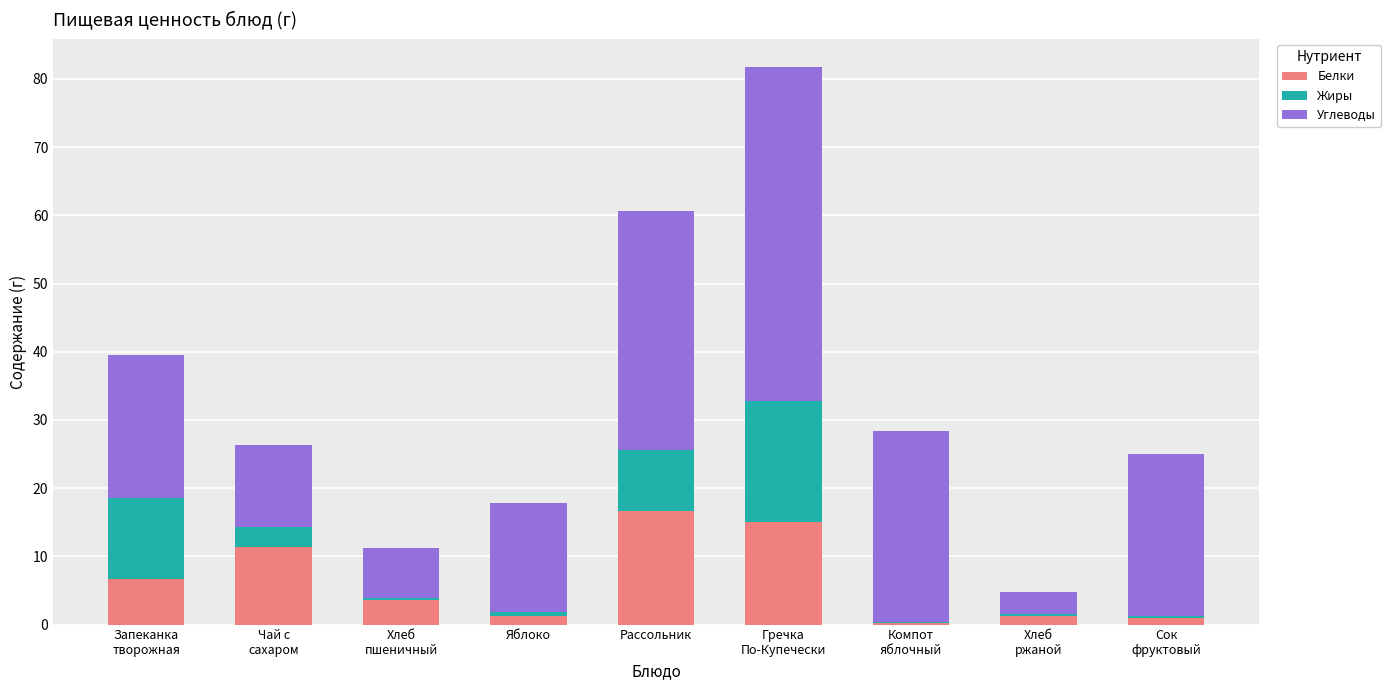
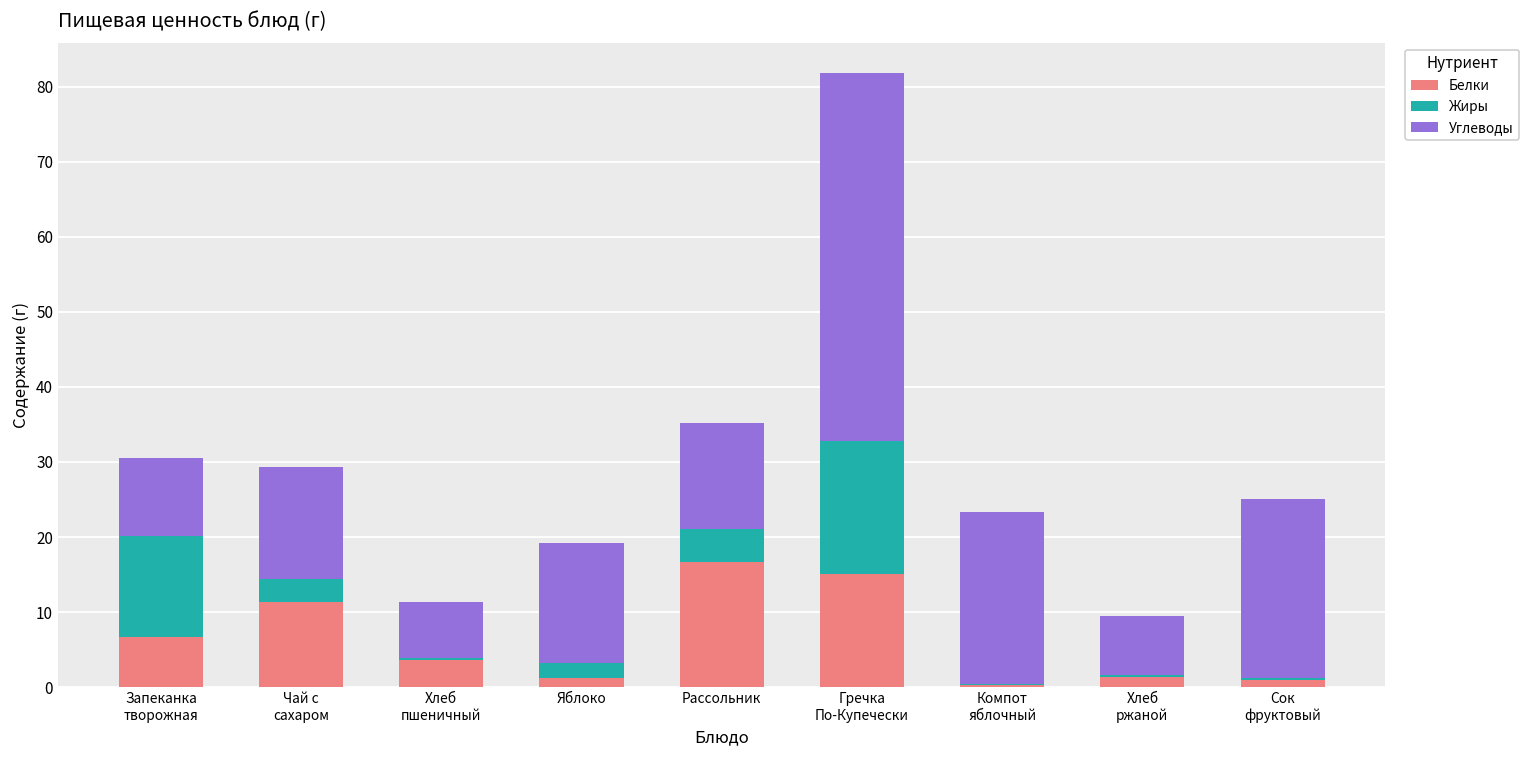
  {
    "Белки": {
      "Запеканка творожная": 7,
      "Чай с сахаром": 11,
      "Хлеб пшеничный": 4,
      "Яблоко": 1,
      "Рассольник": 17,
      "Гречка По-Купечески": 15,
      "Хлеб ржаной": 1,
      "Сок фруктовый": 1
    },
    "Жиры": {
-     "Запеканка творожная": 12,
+     "Запеканка творожная": 14,
      "Чай с сахаром": 3,
-     "Яблоко": 1,
-     "Рассольник": 9,
+     "Яблоко": 2,
+     "Рассольник": 4,
      "Гречка По-Купечески": 18
    },
    "Углеводы": {
-     "Запеканка творожная": 21,
-     "Чай с сахаром": 12,
+     "Запеканка творожная": 10,
+     "Чай с сахаром": 15,
      "Хлеб пшеничный": 7,
      "Яблоко": 16,
-     "Рассольник": 35,
+     "Рассольник": 14,
      "Гречка По-Купечески": 49,
-     "Компот яблочный": 28,
-     "Хлеб ржаной": 3,
+     "Компот яблочный": 23,
+     "Хлеб ржаной": 8,
      "Сок фруктовый": 24
    }
  }
